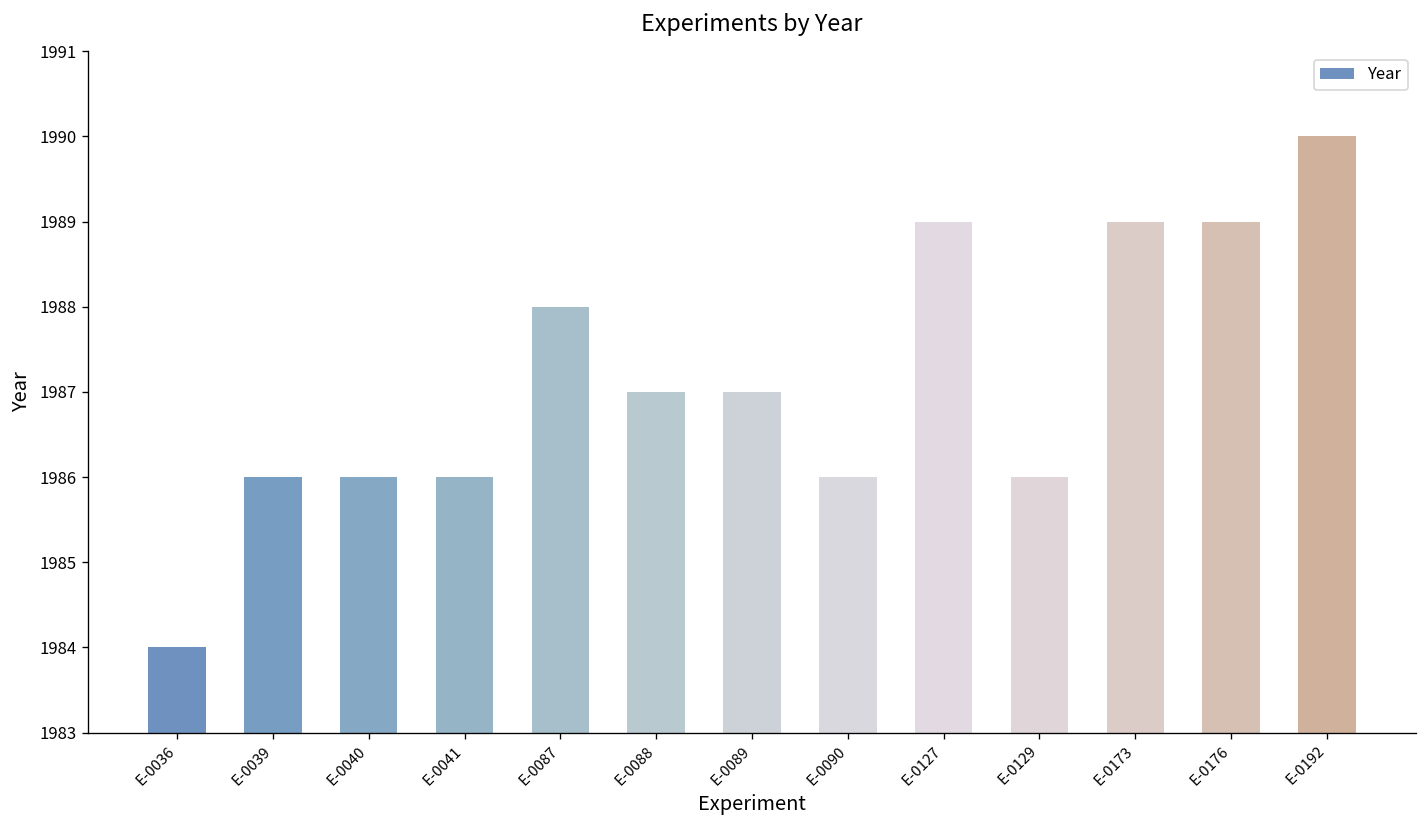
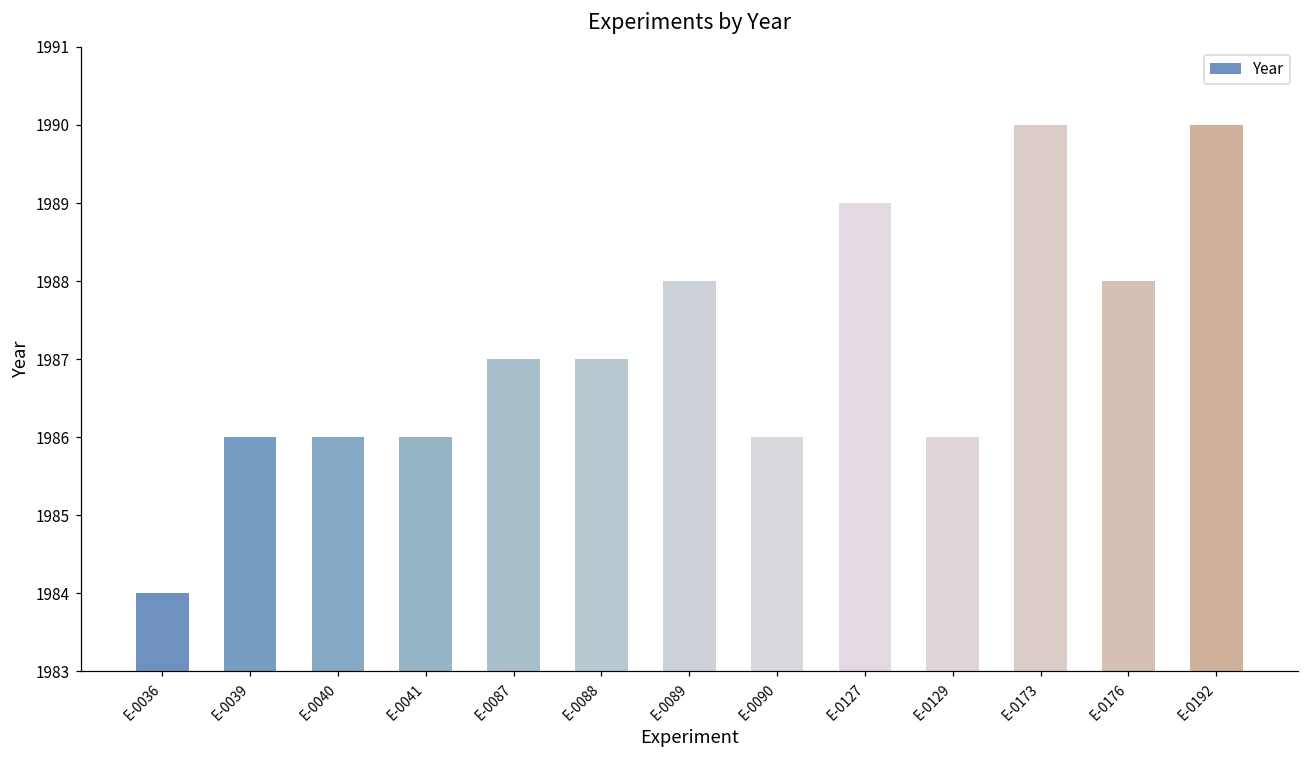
  {
    "E-0036": 1984,
    "E-0039": 1986,
    "E-0040": 1986,
    "E-0041": 1986,
-   "E-0087": 1988,
+   "E-0087": 1987,
    "E-0088": 1987,
-   "E-0089": 1987,
+   "E-0089": 1988,
    "E-0090": 1986,
    "E-0127": 1989,
    "E-0129": 1986,
-   "E-0173": 1989,
-   "E-0176": 1989,
+   "E-0173": 1990,
+   "E-0176": 1988,
    "E-0192": 1990
  }
